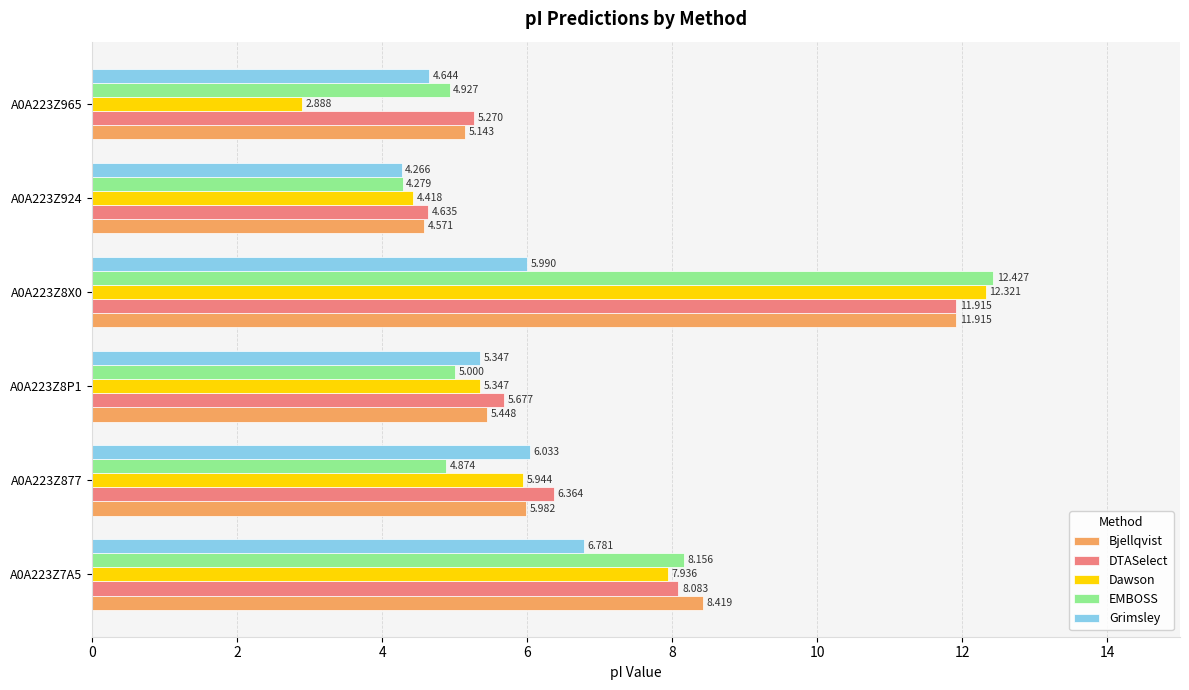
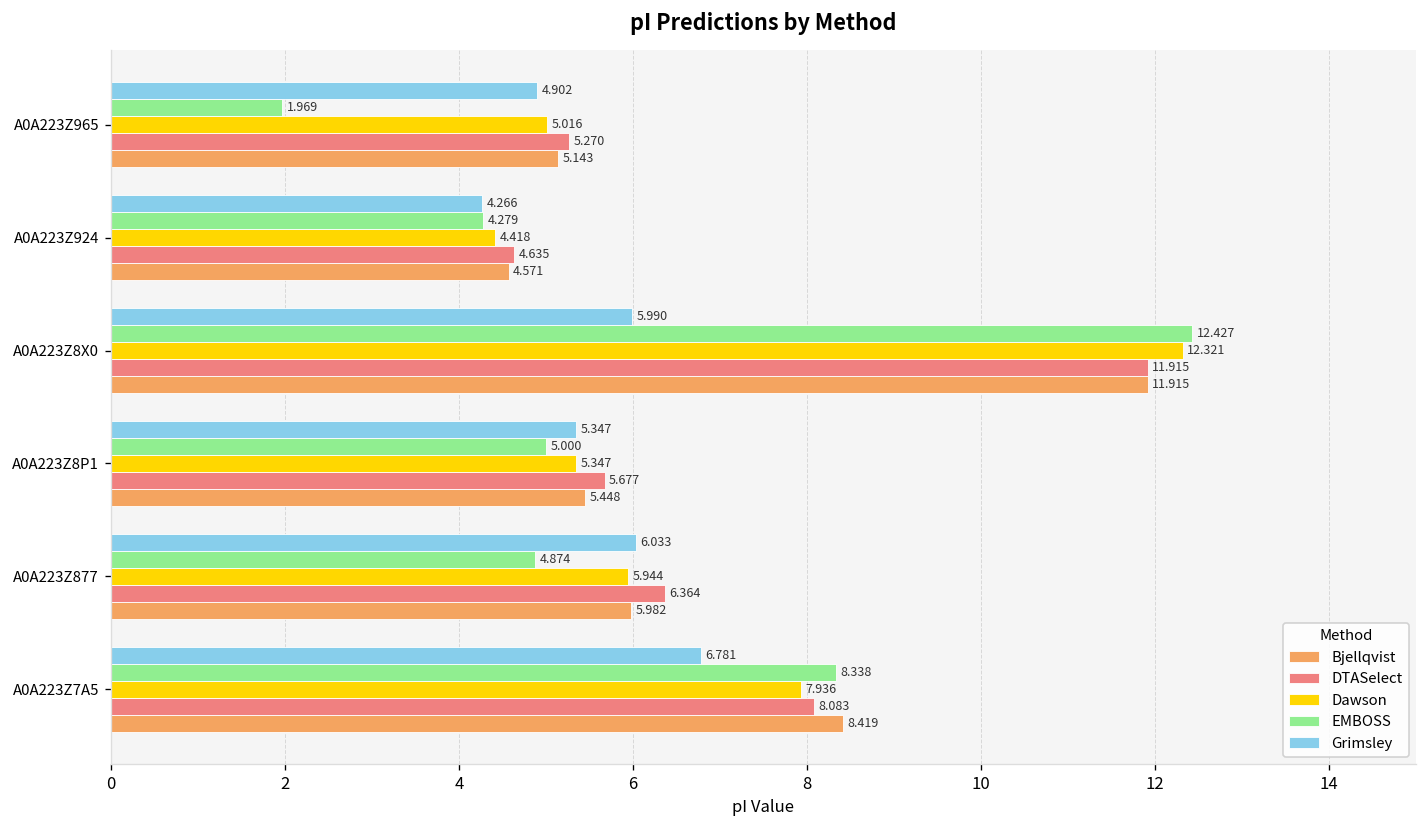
  {
    "Dawson": {
-     "A0A223Z965": 2.888,
+     "A0A223Z965": 5.016,
      "A0A223Z924": 4.418,
      "A0A223Z8X0": 12.321,
      "A0A223Z8P1": 5.347,
      "A0A223Z877": 5.944,
      "A0A223Z7A5": 7.936
    },
    "EMBOSS": {
-     "A0A223Z965": 4.927,
+     "A0A223Z965": 1.969,
      "A0A223Z924": 4.279,
      "A0A223Z8X0": 12.427,
      "A0A223Z8P1": 5.000,
      "A0A223Z877": 4.874,
-     "A0A223Z7A5": 8.156
+     "A0A223Z7A5": 8.338
    },
    "Grimsley": {
-     "A0A223Z965": 4.644,
+     "A0A223Z965": 4.902,
      "A0A223Z924": 4.266,
      "A0A223Z8X0": 5.990,
      "A0A223Z8P1": 5.347,
      "A0A223Z877": 6.033,
      "A0A223Z7A5": 6.781
    }
  }
